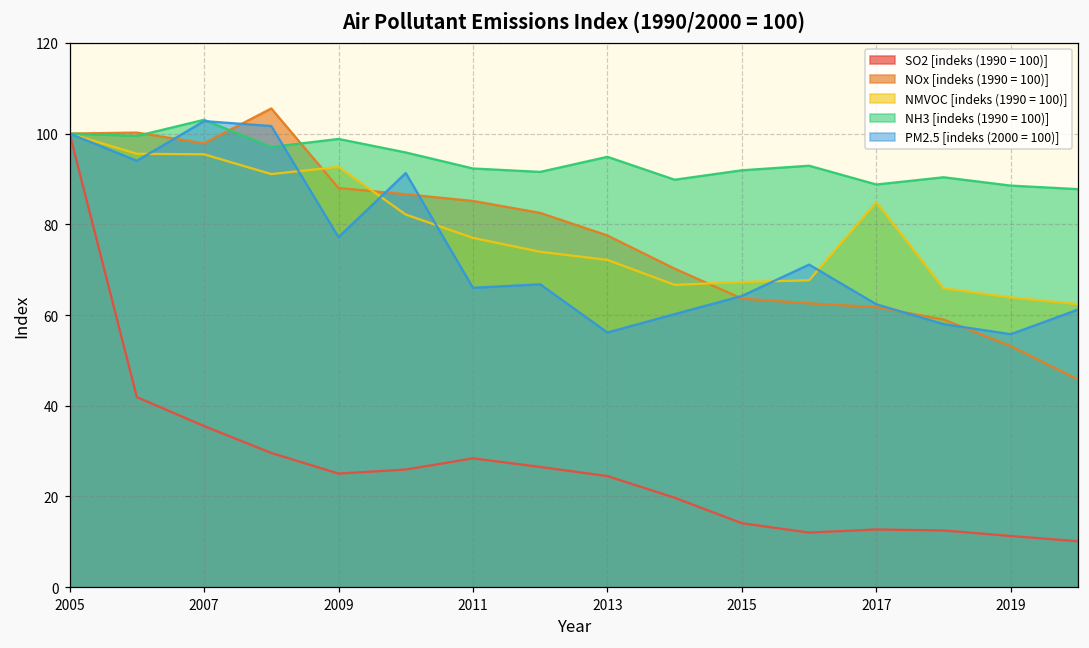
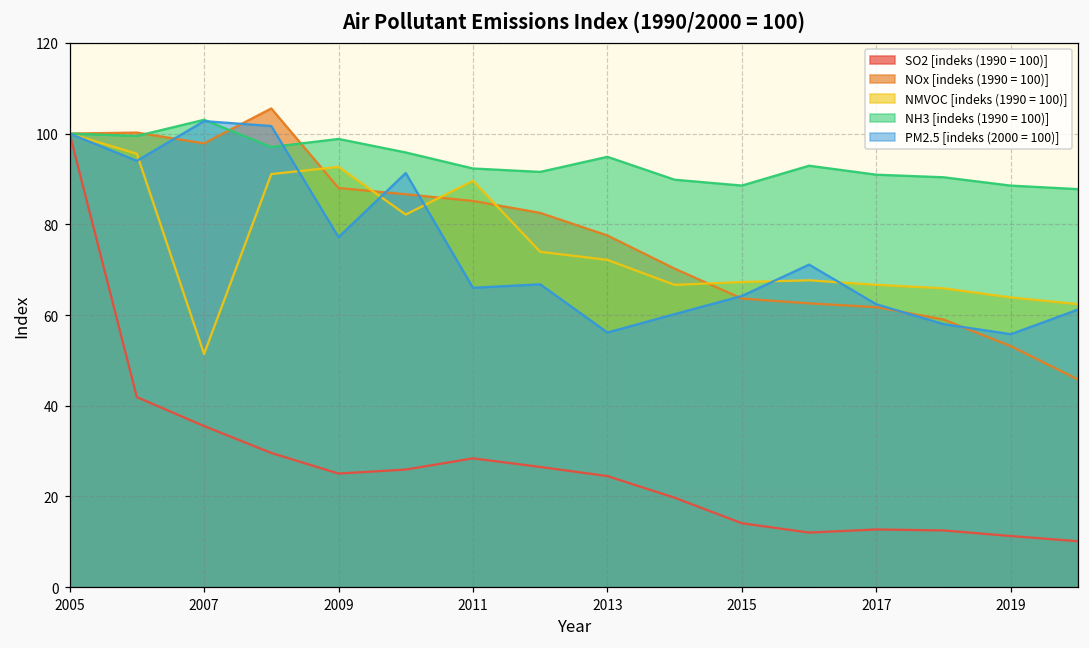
  {
    "NMVOC [indeks (1990 = 100)]": {
-     "2007": 95,
+     "2007": 51,
      "2009": 93,
-     "2011": 77,
+     "2011": 90,
      "2013": 72,
      "2015": 67,
-     "2017": 85,
+     "2017": 67,
      "2019": 64
    },
    "NH3 [indeks (1990 = 100)]": {
      "2009": 99,
      "2011": 92,
      "2013": 95,
-     "2015": 92,
-     "2017": 89,
+     "2015": 89,
+     "2017": 91,
      "2019": 89
    },
    "PM2.5 [indeks (2000 = 100)]": {
      "2009": 77,
      "2011": 66,
      "2013": 56,
      "2017": 62,
      "2019": 56
    }
  }
